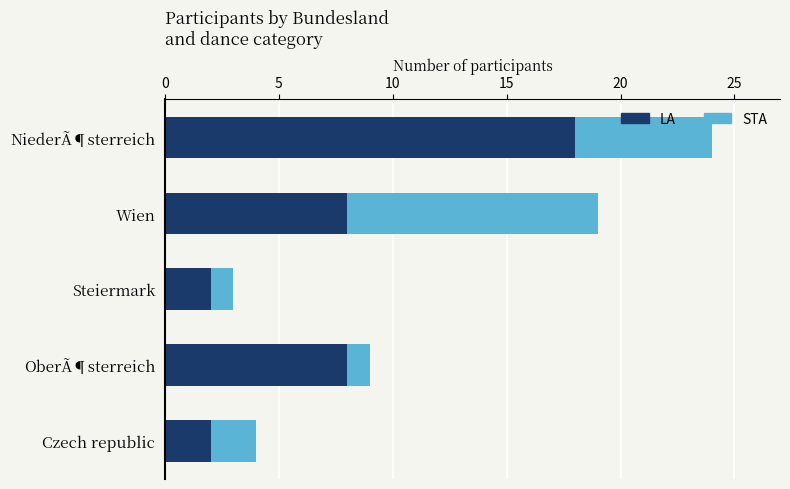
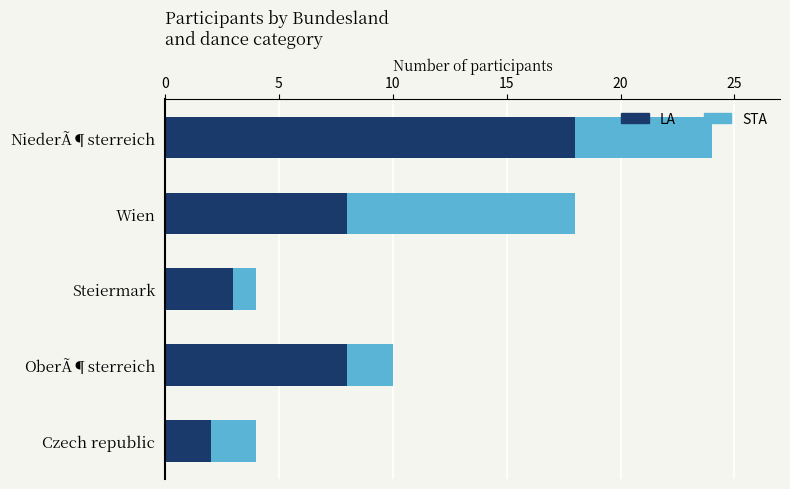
  {
    "LA": {
      "NiederÃ¶sterreich": 18,
      "Wien": 8,
-     "Steiermark": 2,
+     "Steiermark": 3,
      "OberÃ¶sterreich": 8,
      "Czech republic": 2
    },
    "STA": {
      "NiederÃ¶sterreich": 6,
-     "Wien": 11,
+     "Wien": 10,
      "Steiermark": 1,
-     "OberÃ¶sterreich": 1,
+     "OberÃ¶sterreich": 2,
      "Czech republic": 2
    }
  }
